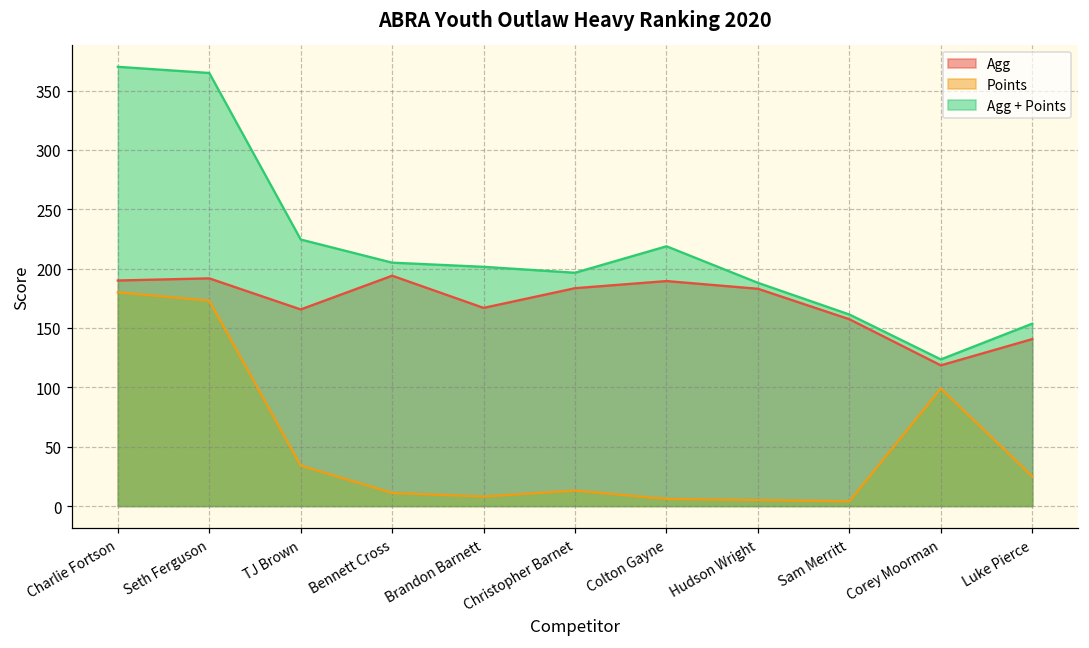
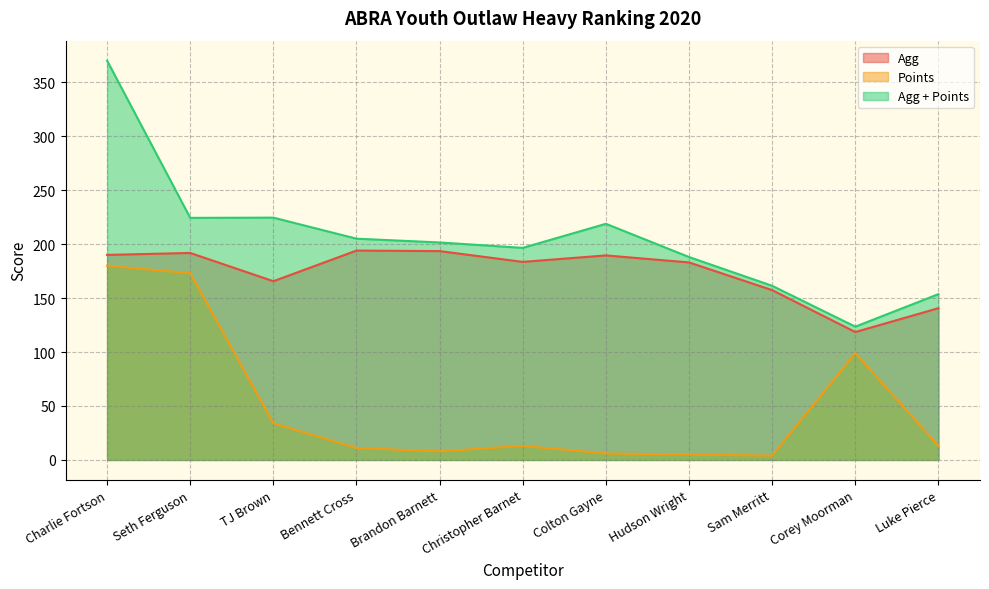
  {
    "Agg": {
      "Charlie Fortson": 190,
      "Seth Ferguson": 192,
      "TJ Brown": 166,
      "Bennett Cross": 194,
-     "Brandon Barnett": 167,
+     "Brandon Barnett": 194,
      "Christopher Barnet": 184,
      "Colton Gayne": 190,
      "Hudson Wright": 183,
      "Sam Merritt": 157,
      "Corey Moorman": 119,
      "Luke Pierce": 141
    },
    "Points": {
      "Charlie Fortson": 180,
      "Seth Ferguson": 173,
      "TJ Brown": 34,
      "Bennett Cross": 11,
      "Brandon Barnett": 8,
      "Christopher Barnet": 13,
      "Colton Gayne": 6,
      "Hudson Wright": 5,
      "Sam Merritt": 4,
      "Corey Moorman": 99,
-     "Luke Pierce": 25
+     "Luke Pierce": 13
    },
    "Agg + Points": {
      "Charlie Fortson": 370,
-     "Seth Ferguson": 365,
+     "Seth Ferguson": 224,
      "TJ Brown": 225,
      "Bennett Cross": 205,
      "Brandon Barnett": 202,
      "Christopher Barnet": 197,
      "Colton Gayne": 219,
      "Hudson Wright": 188,
      "Sam Merritt": 161,
      "Corey Moorman": 124,
      "Luke Pierce": 154
    }
  }
